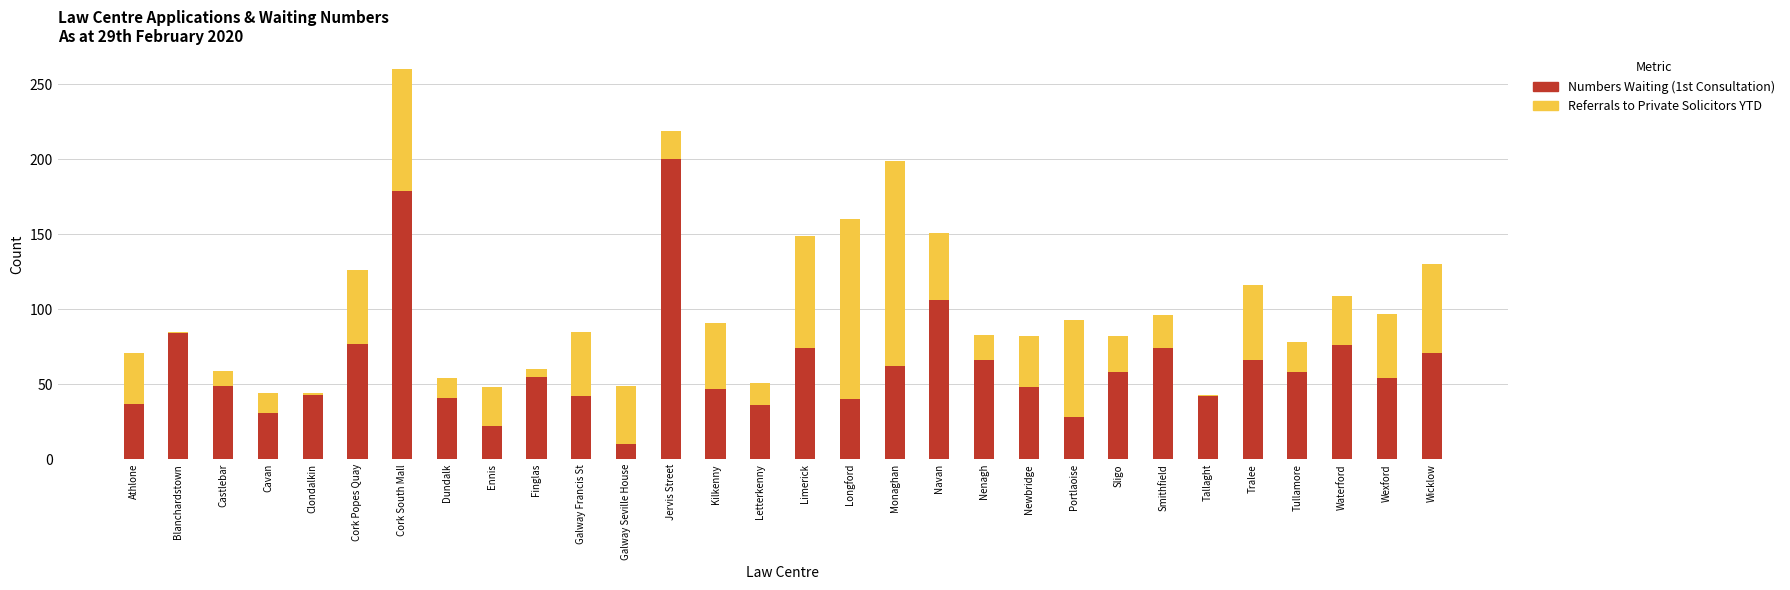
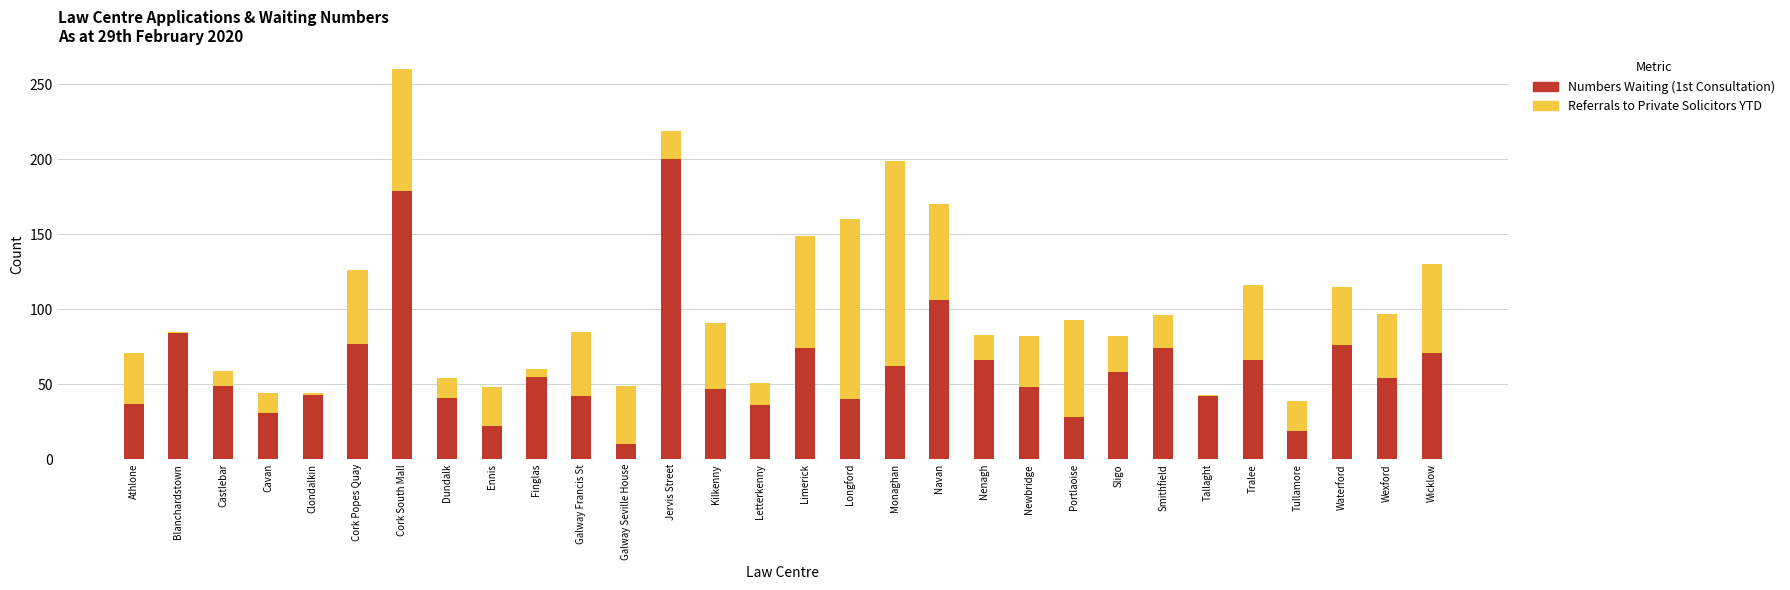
  {
    "Numbers Waiting (1st Consultation)": {
      "Athlone": 37,
      "Blanchardstown": 84,
      "Castlebar": 49,
      "Cavan": 31,
      "Clondalkin": 43,
      "Cork Popes Quay": 77,
      "Cork South Mall": 179,
      "Dundalk": 41,
      "Ennis": 22,
      "Finglas": 55,
      "Galway Francis St": 42,
      "Galway Seville House": 10,
      "Jervis Street": 200,
      "Kilkenny": 47,
      "Letterkenny": 36,
      "Limerick": 74,
      "Longford": 40,
      "Monaghan": 62,
      "Navan": 106,
      "Nenagh": 66,
      "Newbridge": 48,
      "Portlaoise": 28,
      "Sligo": 58,
      "Smithfield": 74,
      "Tallaght": 42,
      "Tralee": 66,
-     "Tullamore": 58,
+     "Tullamore": 19,
      "Waterford": 76,
      "Wexford": 54,
      "Wicklow": 71
    },
    "Referrals to Private Solicitors YTD": {
      "Athlone": 34,
      "Castlebar": 10,
      "Cavan": 13,
      "Cork Popes Quay": 49,
      "Cork South Mall": 81,
      "Dundalk": 13,
      "Ennis": 26,
      "Finglas": 5,
      "Galway Francis St": 43,
      "Galway Seville House": 39,
      "Jervis Street": 19,
      "Kilkenny": 44,
      "Letterkenny": 15,
      "Limerick": 75,
      "Longford": 120,
      "Monaghan": 137,
-     "Navan": 45,
+     "Navan": 64,
      "Nenagh": 17,
      "Newbridge": 34,
      "Portlaoise": 65,
      "Sligo": 24,
      "Smithfield": 22,
      "Tralee": 50,
      "Tullamore": 20,
-     "Waterford": 33,
+     "Waterford": 39,
      "Wexford": 43,
      "Wicklow": 59
    }
  }
